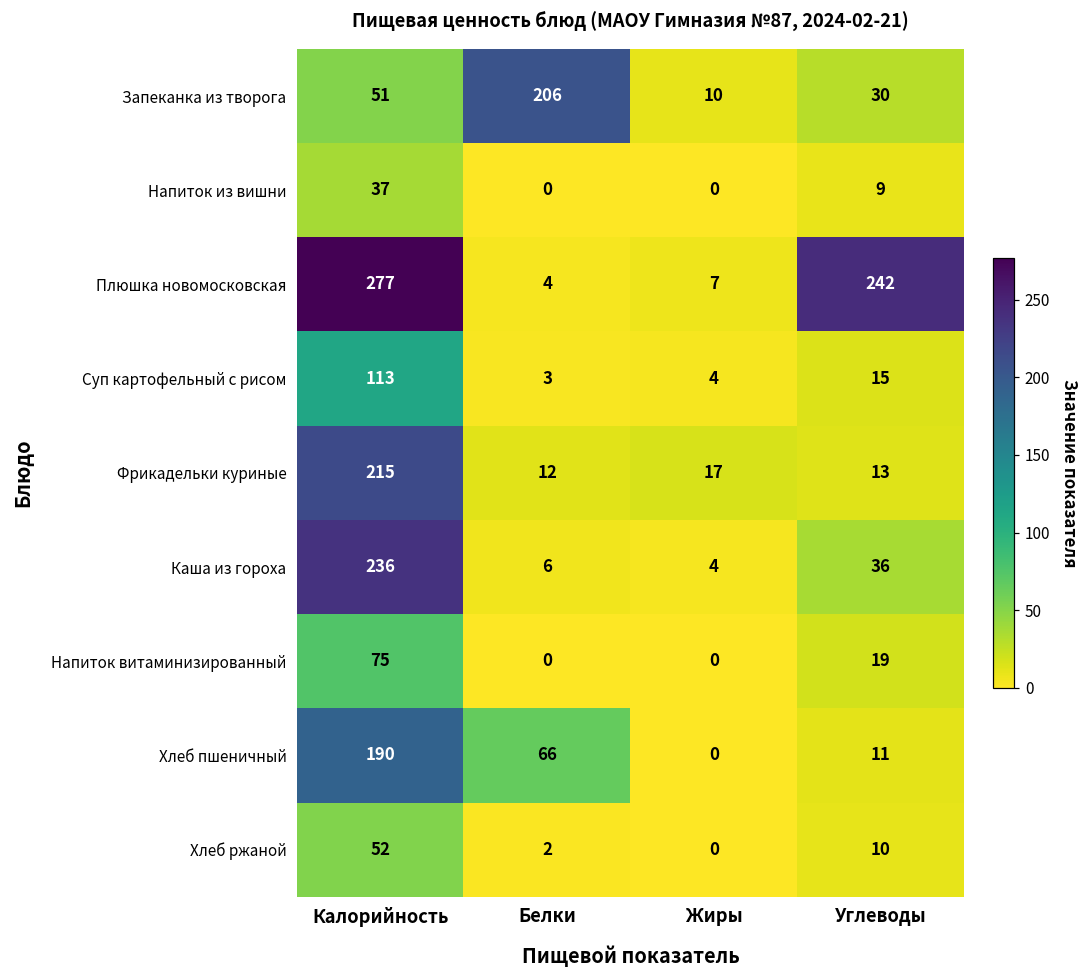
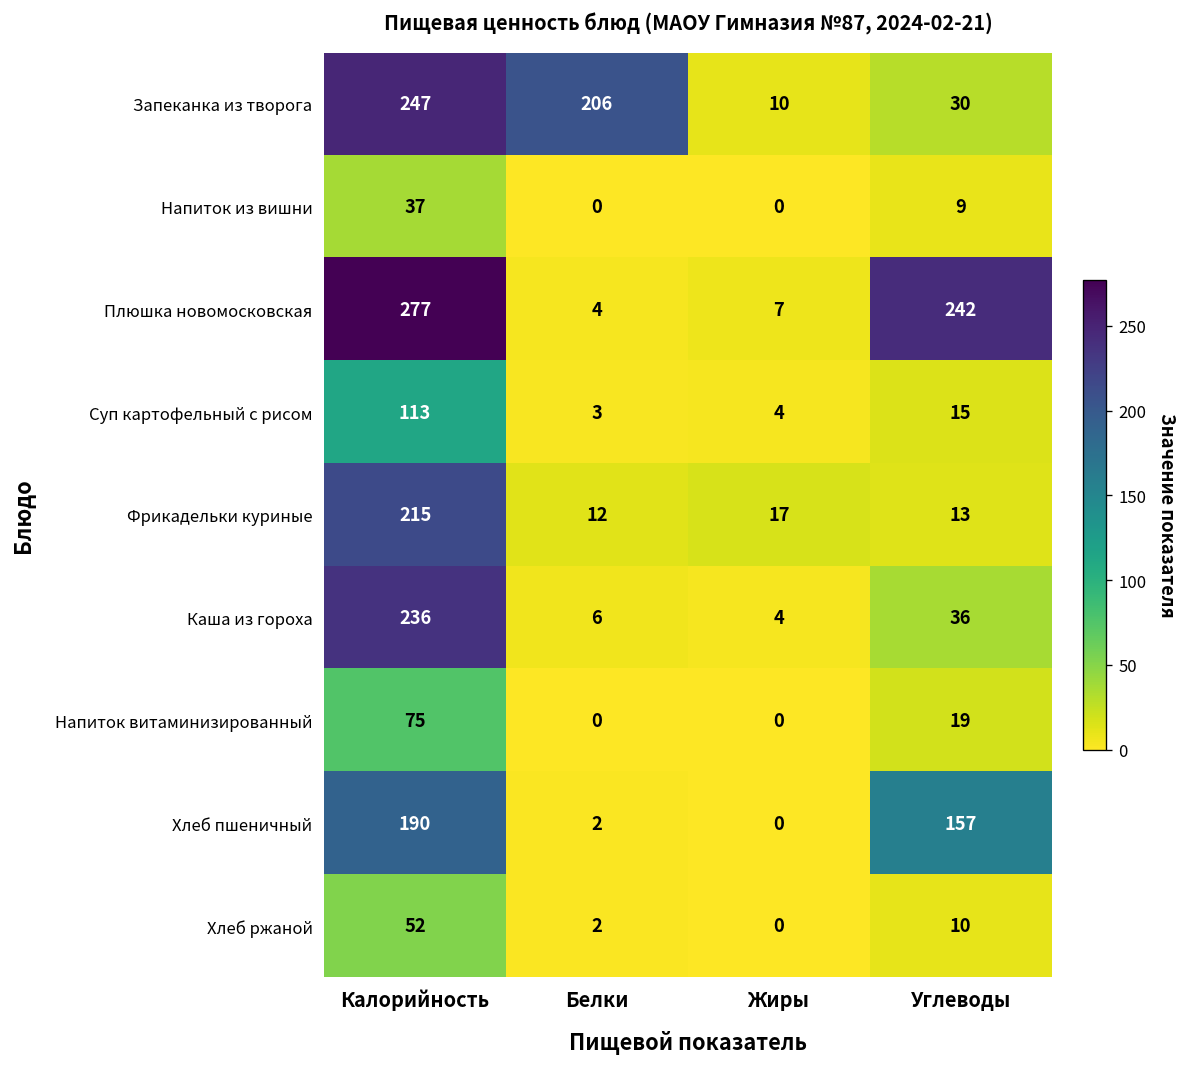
  {
    "Запеканка из творога": {
-     "Калорийность": 51,
+     "Калорийность": 247,
      "Белки": 206,
      "Жиры": 10,
      "Углеводы": 30
    },
    "Напиток из вишни": {
      "Калорийность": 37,
      "Белки": 0,
      "Жиры": 0,
      "Углеводы": 9
    },
    "Плюшка новомосковская": {
      "Калорийность": 277,
      "Белки": 4,
      "Жиры": 7,
      "Углеводы": 242
    },
    "Суп картофельный с рисом": {
      "Калорийность": 113,
      "Белки": 3,
      "Жиры": 4,
      "Углеводы": 15
    },
    "Фрикадельки куриные": {
      "Калорийность": 215,
      "Белки": 12,
      "Жиры": 17,
      "Углеводы": 13
    },
    "Каша из гороха": {
      "Калорийность": 236,
      "Белки": 6,
      "Жиры": 4,
      "Углеводы": 36
    },
    "Напиток витаминизированный": {
      "Калорийность": 75,
      "Белки": 0,
      "Жиры": 0,
      "Углеводы": 19
    },
    "Хлеб пшеничный": {
      "Калорийность": 190,
-     "Белки": 66,
+     "Белки": 2,
      "Жиры": 0,
-     "Углеводы": 11
+     "Углеводы": 157
    },
    "Хлеб ржаной": {
      "Калорийность": 52,
      "Белки": 2,
      "Жиры": 0,
      "Углеводы": 10
    }
  }
